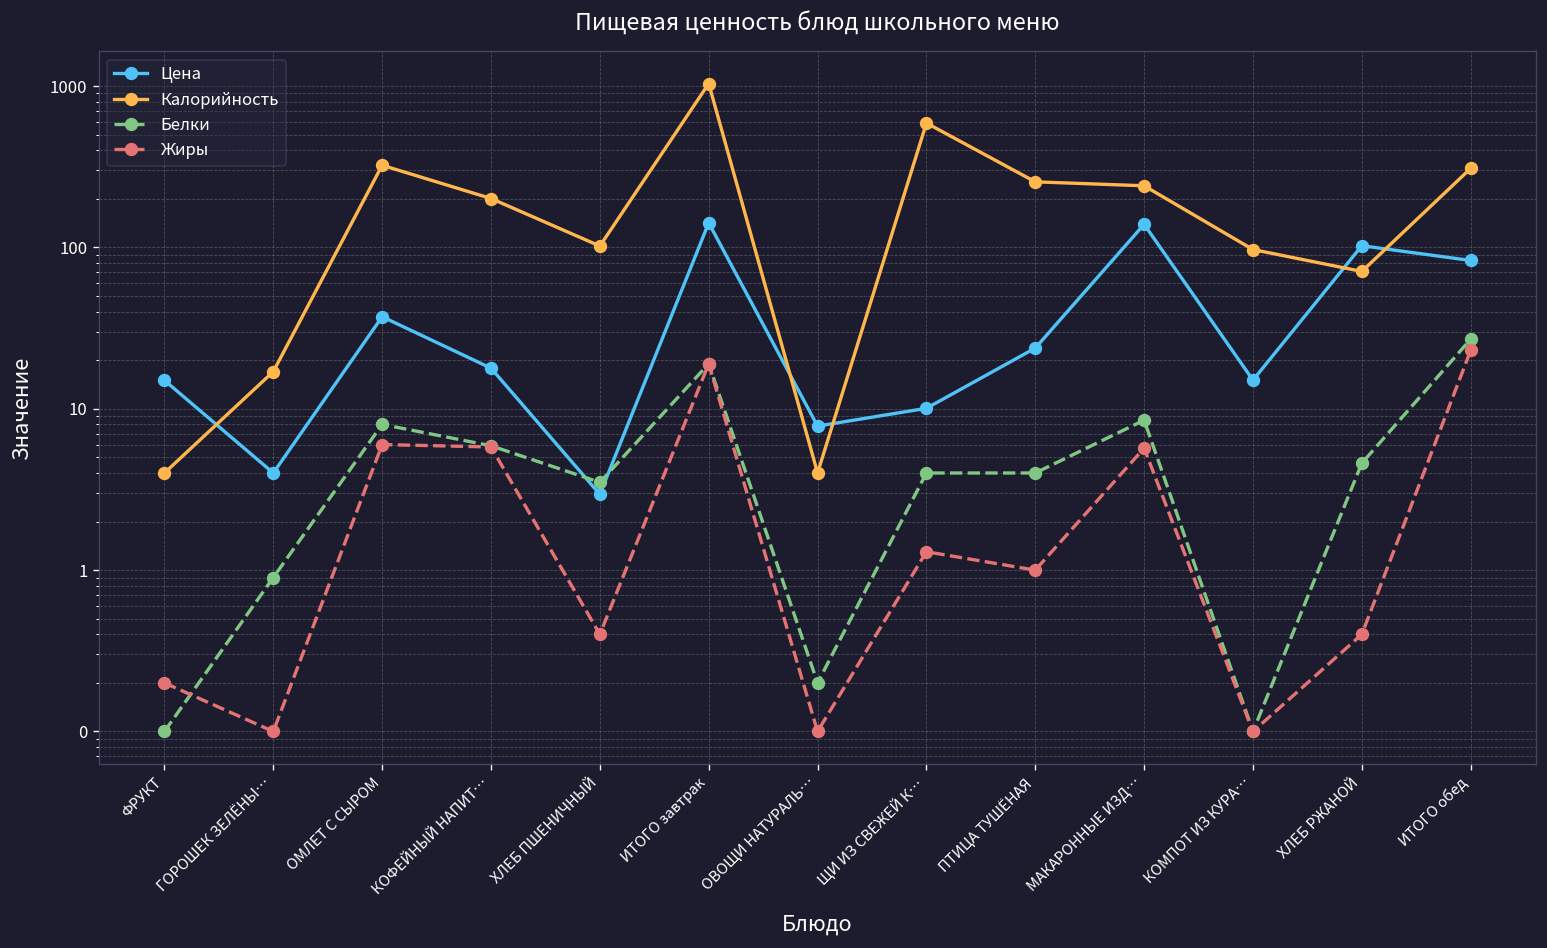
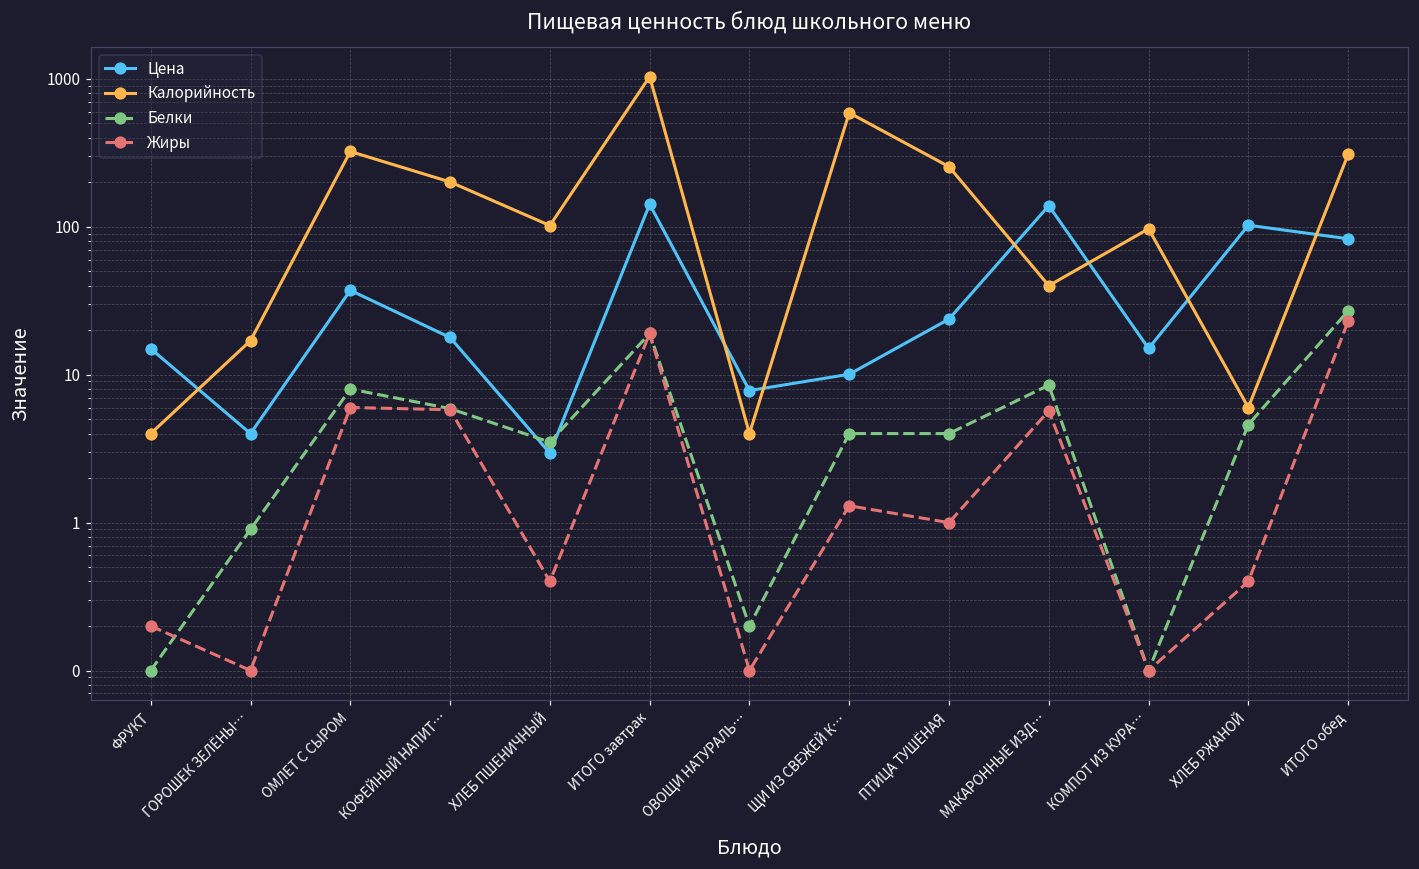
  {
    "Цена": {
      "ФРУКТ": 15,
      "ГОРОШЕК ЗЕЛЁНЫ…": 4,
      "ОМЛЕТ С СЫРОМ": 37,
      "КОФЕЙНЫЙ НАПИТ…": 18,
      "ХЛЕБ ПШЕНИЧНЫЙ": 3,
      "ИТОГО завтрак": 140,
      "ОВОЩИ НАТУРАЛЬ…": 8,
      "ЩИ ИЗ СВЕЖЕЙ К…": 10,
      "ПТИЦА ТУШЁНАЯ": 24,
      "МАКАРОННЫЕ ИЗД…": 140,
      "КОМПОТ ИЗ КУРА…": 15,
      "ХЛЕБ РЖАНОЙ": 100,
      "ИТОГО обед": 80
    },
    "Калорийность": {
      "ФРУКТ": 4,
      "ГОРОШЕК ЗЕЛЁНЫ…": 17,
      "ОМЛЕТ С СЫРОМ": 320,
      "КОФЕЙНЫЙ НАПИТ…": 200,
      "ХЛЕБ ПШЕНИЧНЫЙ": 100,
      "ИТОГО завтрак": 1000,
      "ОВОЩИ НАТУРАЛЬ…": 4,
      "ЩИ ИЗ СВЕЖЕЙ К…": 600,
      "ПТИЦА ТУШЁНАЯ": 260,
-     "МАКАРОННЫЕ ИЗД…": 240,
+     "МАКАРОННЫЕ ИЗД…": 40,
      "КОМПОТ ИЗ КУРА…": 100,
-     "ХЛЕБ РЖАНОЙ": 70,
+     "ХЛЕБ РЖАНОЙ": 6,
      "ИТОГО обед": 310
    },
    "Белки": {
      "ФРУКТ": 0.10,
      "ГОРОШЕК ЗЕЛЁНЫ…": 0.9,
      "ОМЛЕТ С СЫРОМ": 8,
      "ХЛЕБ ПШЕНИЧНЫЙ": 3.5,
      "ОВОЩИ НАТУРАЛЬ…": 0.20,
      "ЩИ ИЗ СВЕЖЕЙ К…": 4,
      "ПТИЦА ТУШЁНАЯ": 4,
      "МАКАРОННЫЕ ИЗД…": 9,
      "ХЛЕБ РЖАНОЙ": 4.6,
      "ИТОГО обед": 27
    },
    "Жиры": {
      "ФРУКТ": 0.20,
      "ГОРОШЕК ЗЕЛЁНЫ…": 0.10,
      "ОМЛЕТ С СЫРОМ": 6,
      "ХЛЕБ ПШЕНИЧНЫЙ": 0.40,
      "ОВОЩИ НАТУРАЛЬ…": 0.10,
      "ЩИ ИЗ СВЕЖЕЙ К…": 1.3,
      "ПТИЦА ТУШЁНАЯ": 1,
      "МАКАРОННЫЕ ИЗД…": 5.7,
      "ХЛЕБ РЖАНОЙ": 0.40,
      "ИТОГО обед": 23
    }
  }
